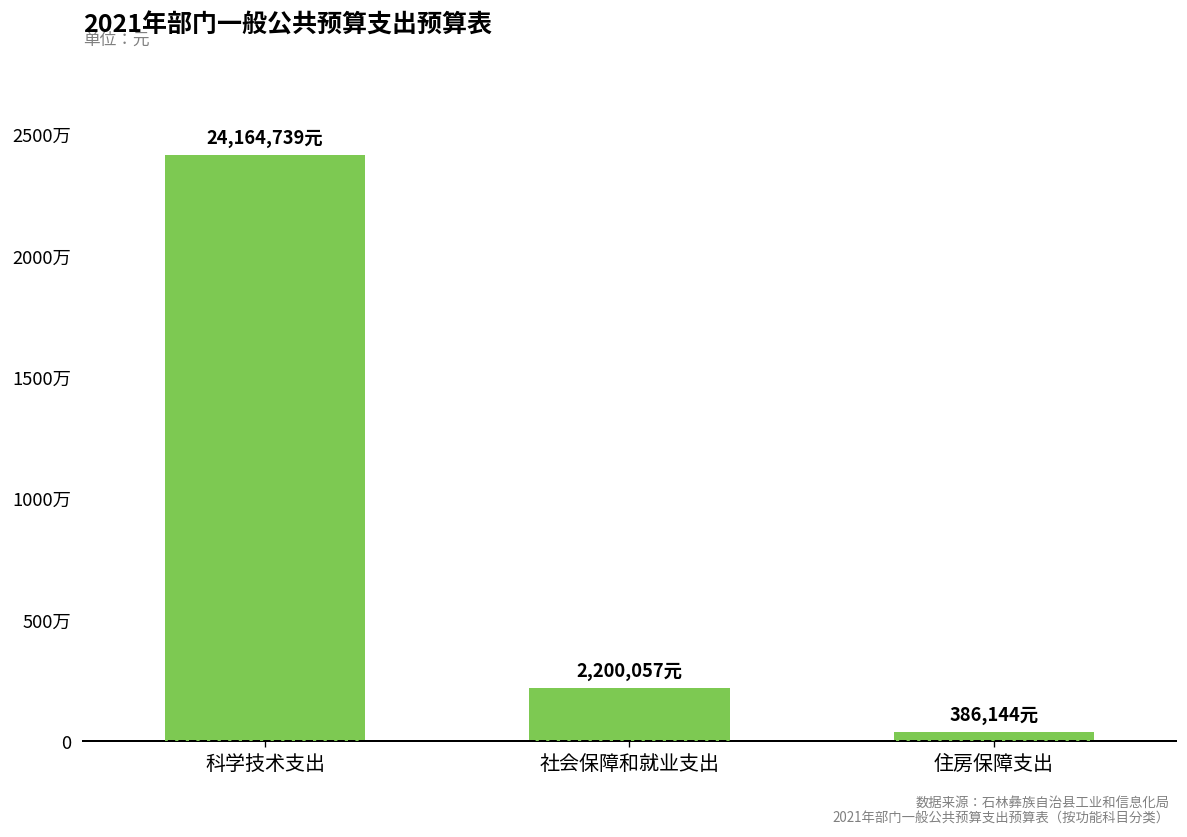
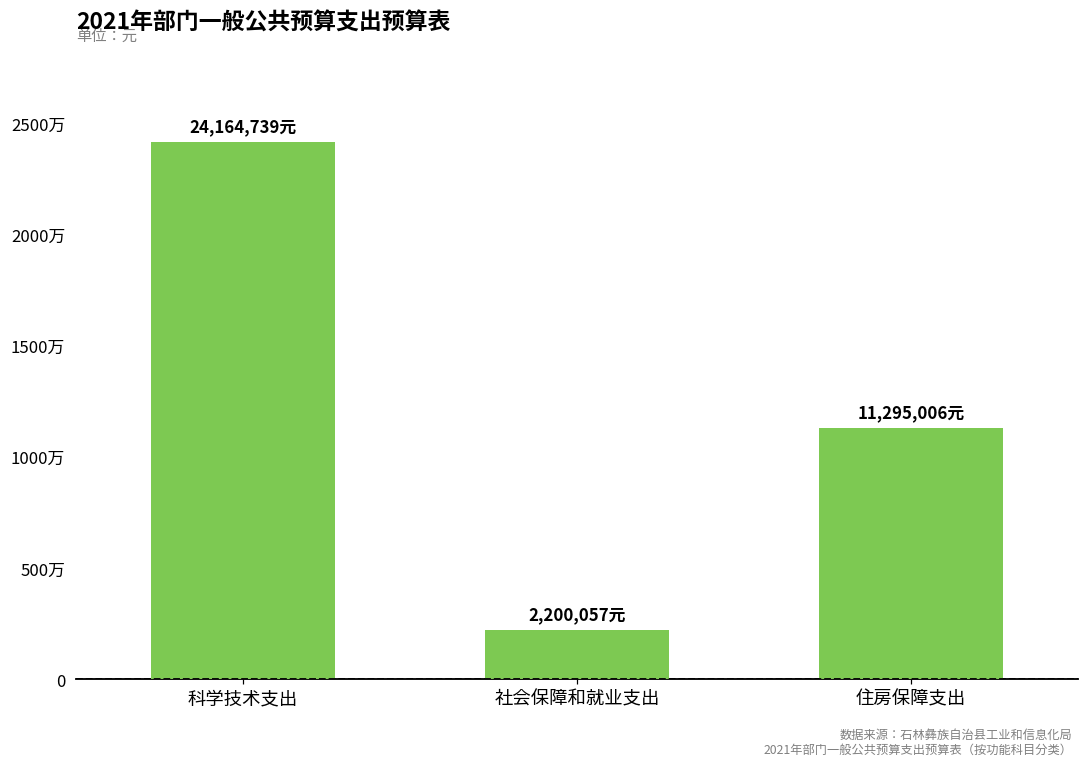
  {
    "科学技术支出": "24,164,739元",
    "社会保障和就业支出": "2,200,057元",
-   "住房保障支出": "386,144元"
+   "住房保障支出": "11,295,006元"
  }
